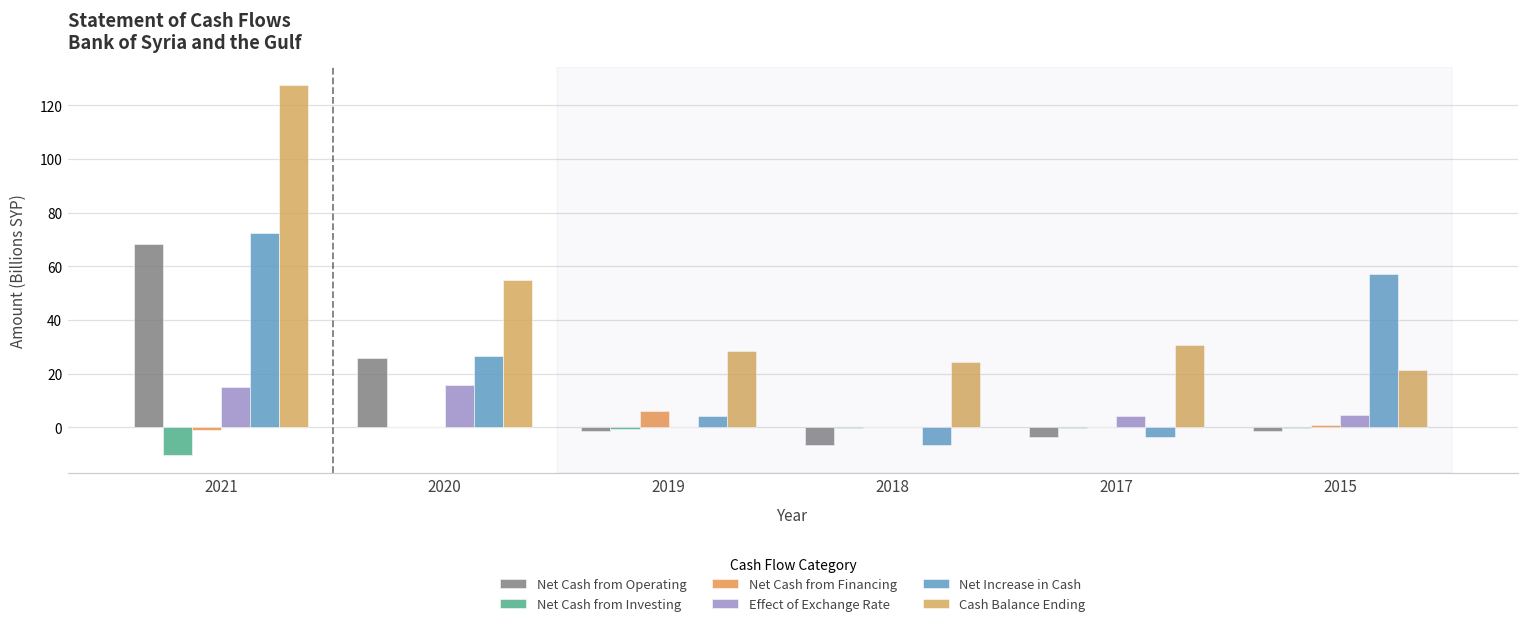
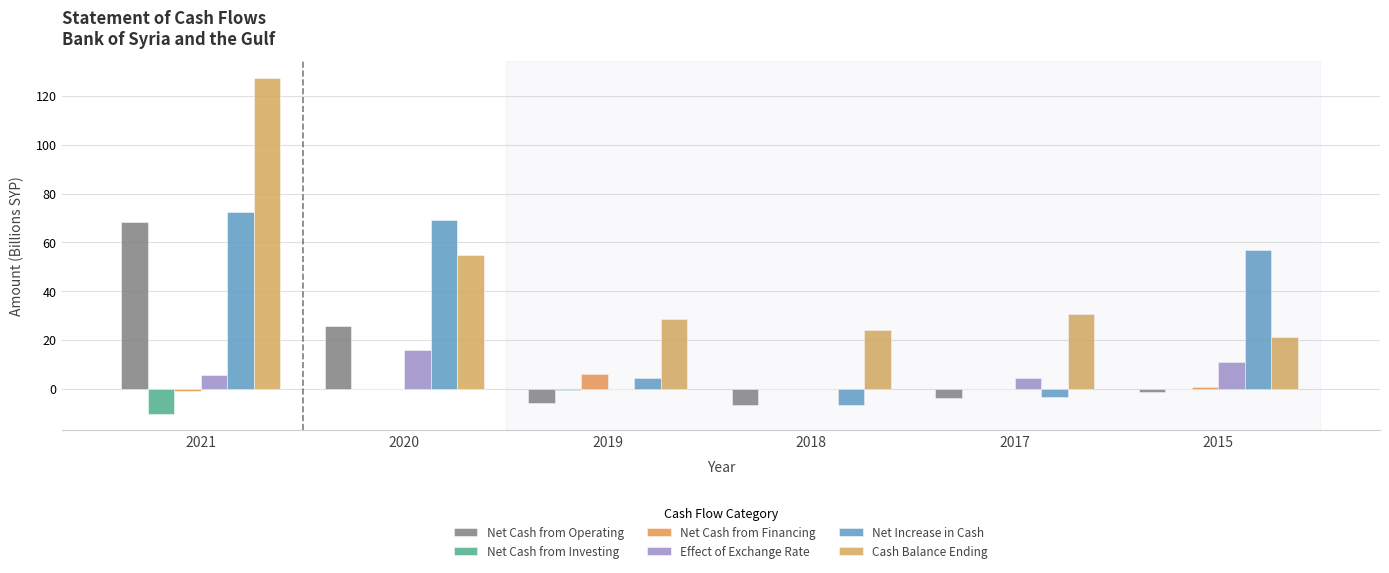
  {
    "Net Cash from Operating": {
      "2021": 68,
      "2020": 26,
-     "2019": -1,
+     "2019": -6,
      "2018": -7,
      "2017": -4,
      "2015": -1
    },
    "Net Cash from Investing": {
      "2021": -10
    },
    "Effect of Exchange Rate": {
-     "2021": 15,
+     "2021": 6,
      "2020": 16,
      "2017": 4,
-     "2015": 5
+     "2015": 11
    },
    "Net Increase in Cash": {
      "2021": 72,
-     "2020": 26,
+     "2020": 69,
      "2019": 4,
      "2018": -7,
      "2017": -3,
      "2015": 57
    }
  }
